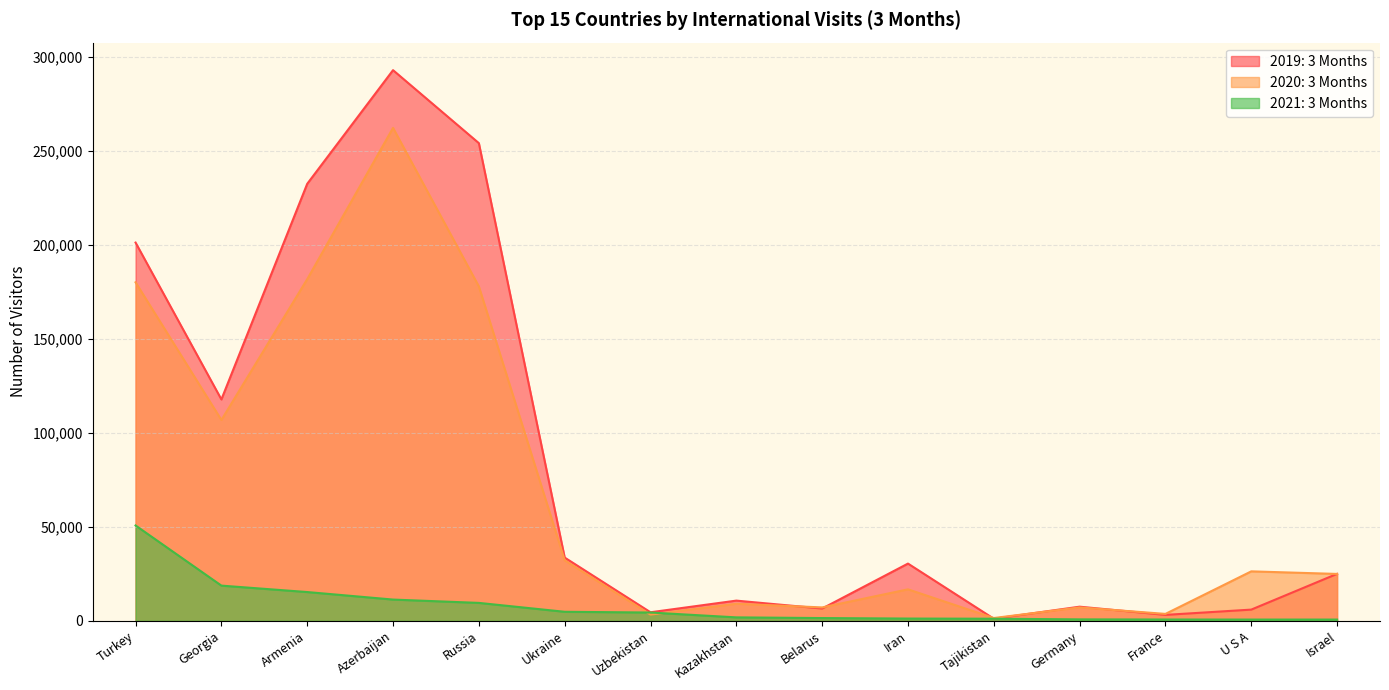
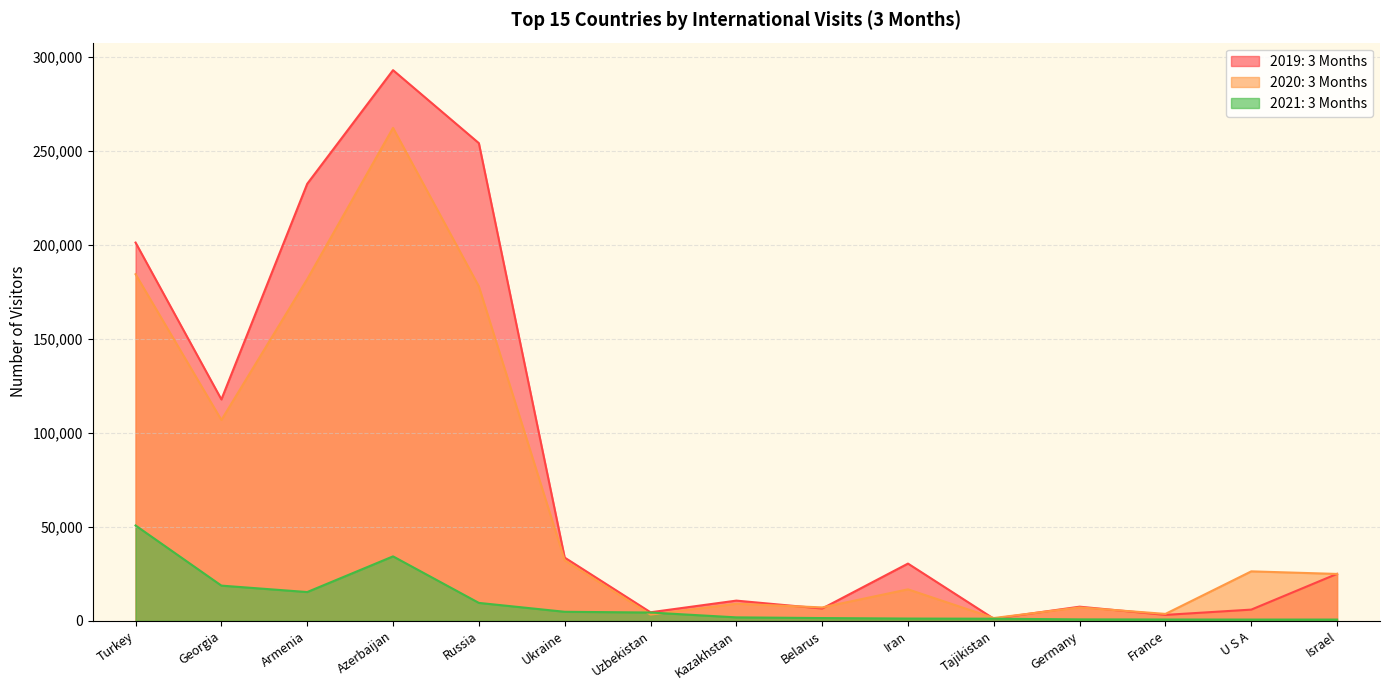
  {
    "2019: 3 Months": {
      "Turkey": "201,000",
      "Georgia": "118,000",
      "Armenia": "232,000",
      "Azerbaijan": "293,000",
      "Russia": "254,000",
      "Ukraine": "34,000",
      "Kazakhstan": "11,000",
      "Iran": "30,000",
      "U S A": "6,000"
    },
    "2020: 3 Months": {
-     "Turkey": "180,000",
+     "Turkey": "184,000",
      "Georgia": "107,000",
      "Armenia": "182,000",
      "Azerbaijan": "262,000",
      "Russia": "178,000",
      "Ukraine": "32,000",
      "Kazakhstan": "9,000",
      "Iran": "17,000",
      "U S A": "26,000"
    },
    "2021: 3 Months": {
      "Turkey": "51,000",
      "Georgia": "19,000",
      "Armenia": "15,000",
-     "Azerbaijan": "11,000",
+     "Azerbaijan": "34,000",
      "Russia": "10,000",
      "Ukraine": "5,000",
      "Kazakhstan": "2,000",
      "Belarus": "1,000",
      "Iran": "1,000",
      "Germany": "1,000",
      "France": "1,000",
      "U S A": "1,000",
      "Israel": "1,000"
    }
  }
